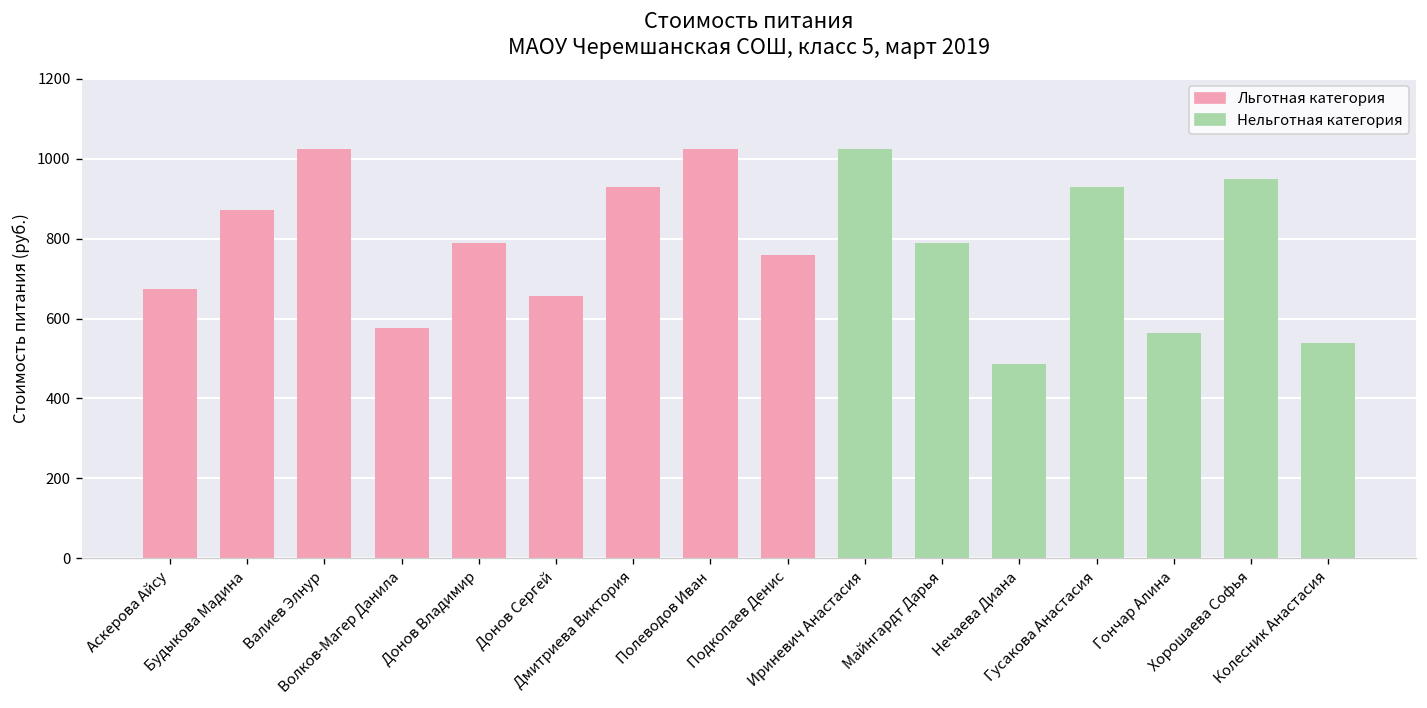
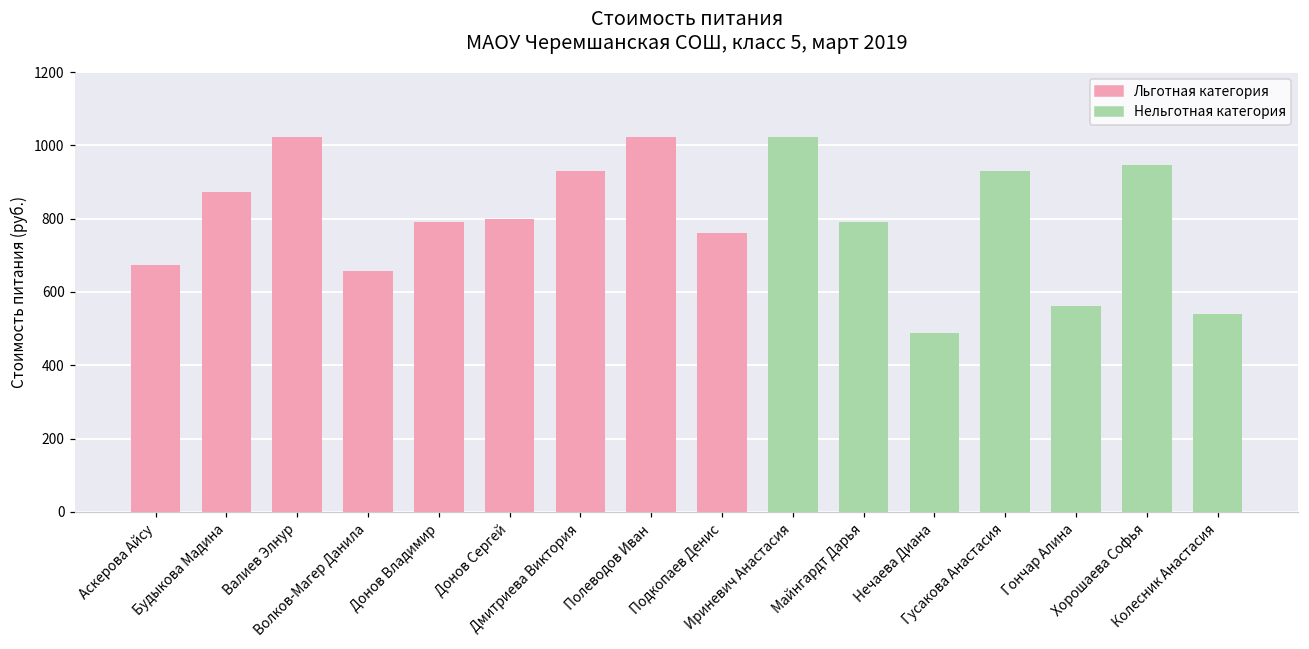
  {
    "Аскерова Айсу": 670,
    "Будыкова Мадина": 870,
    "Валиев Элнур": 1020,
-   "Волков-Магер Данила": 580,
+   "Волков-Магер Данила": 660,
    "Донов Владимир": 790,
-   "Донов Сергей": 660,
+   "Донов Сергей": 800,
    "Дмитриева Виктория": 930,
    "Полеводов Иван": 1020,
    "Подкопаев Денис": 760,
    "Ириневич Анастасия": 1020,
    "Майнгардт Дарья": 790,
    "Нечаева Диана": 490,
    "Гусакова Анастасия": 930,
    "Гончар Алина": 560,
    "Хорошаева Софья": 950,
    "Колесник Анастасия": 540
  }
